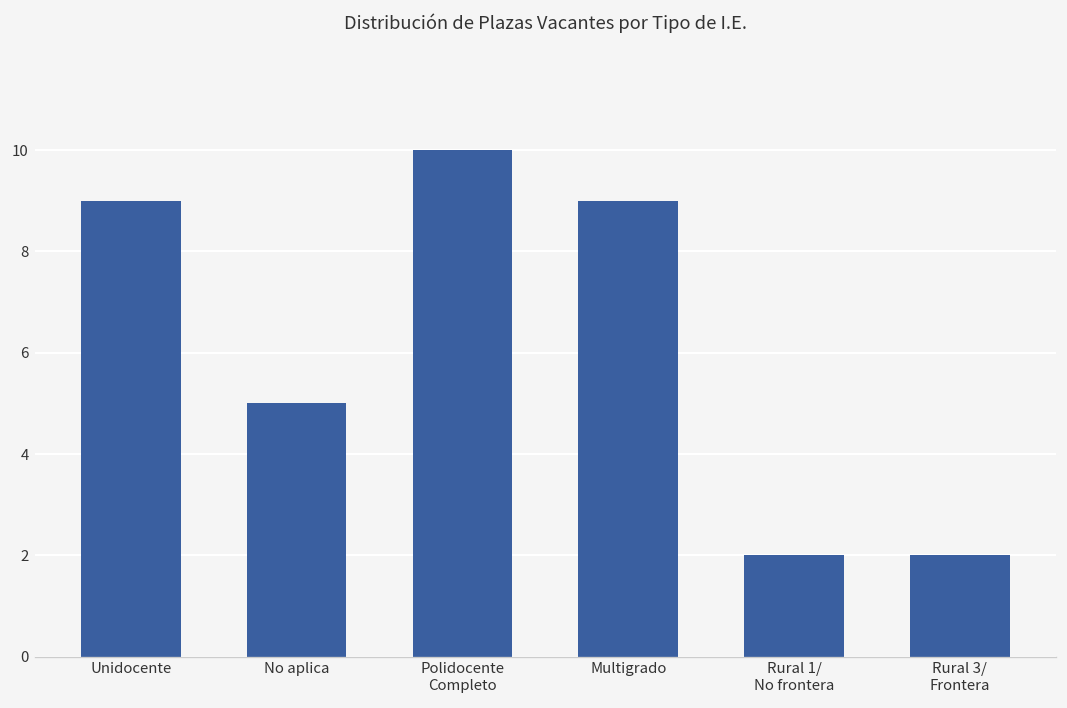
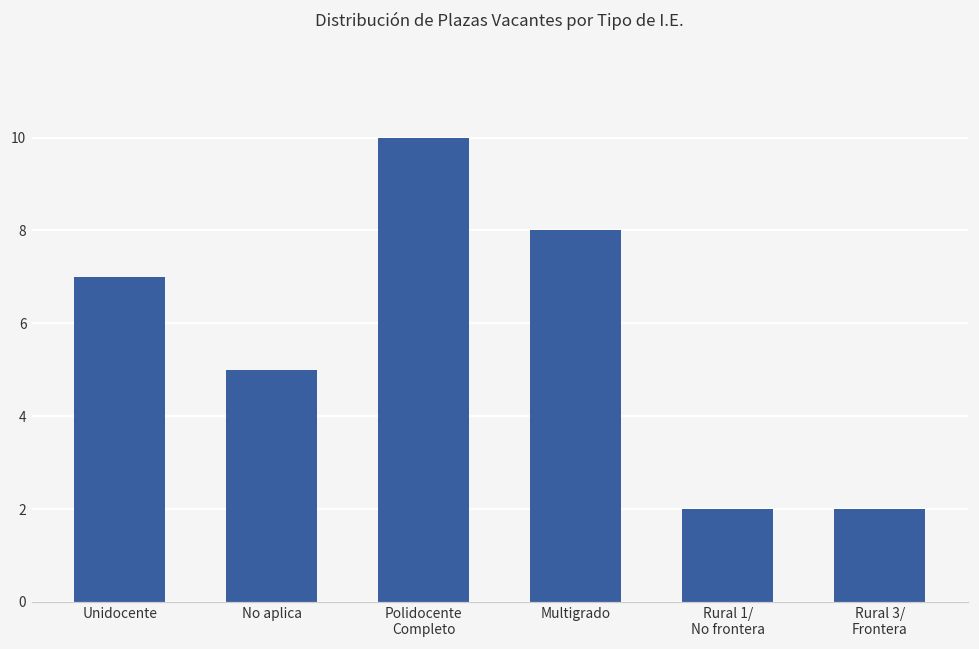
  {
-   "Unidocente": 9,
+   "Unidocente": 7,
    "No aplica": 5,
    "Polidocente Completo": 10,
-   "Multigrado": 9,
+   "Multigrado": 8,
    "Rural 1/ No frontera": 2,
    "Rural 3/ Frontera": 2
  }
